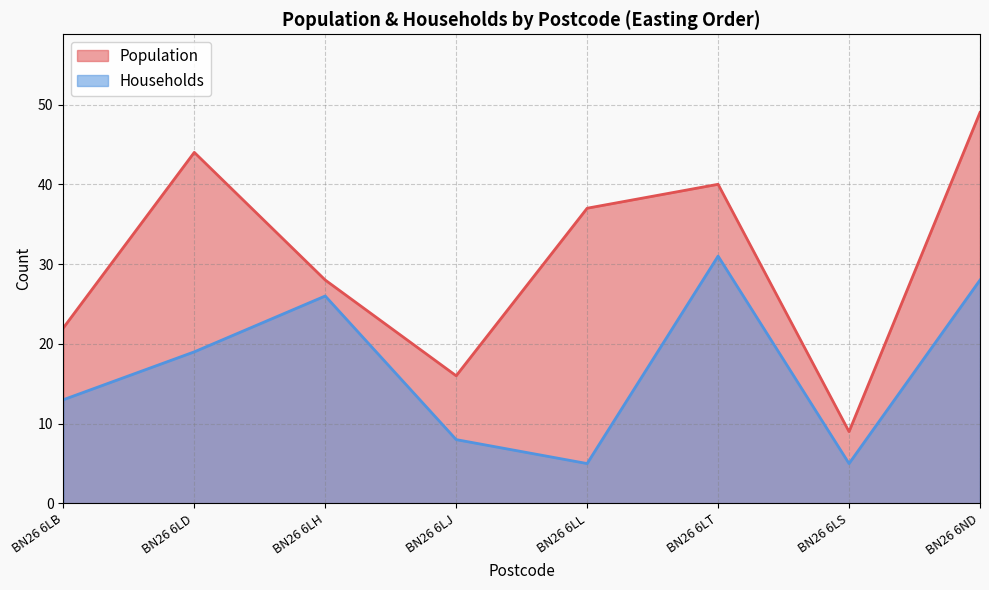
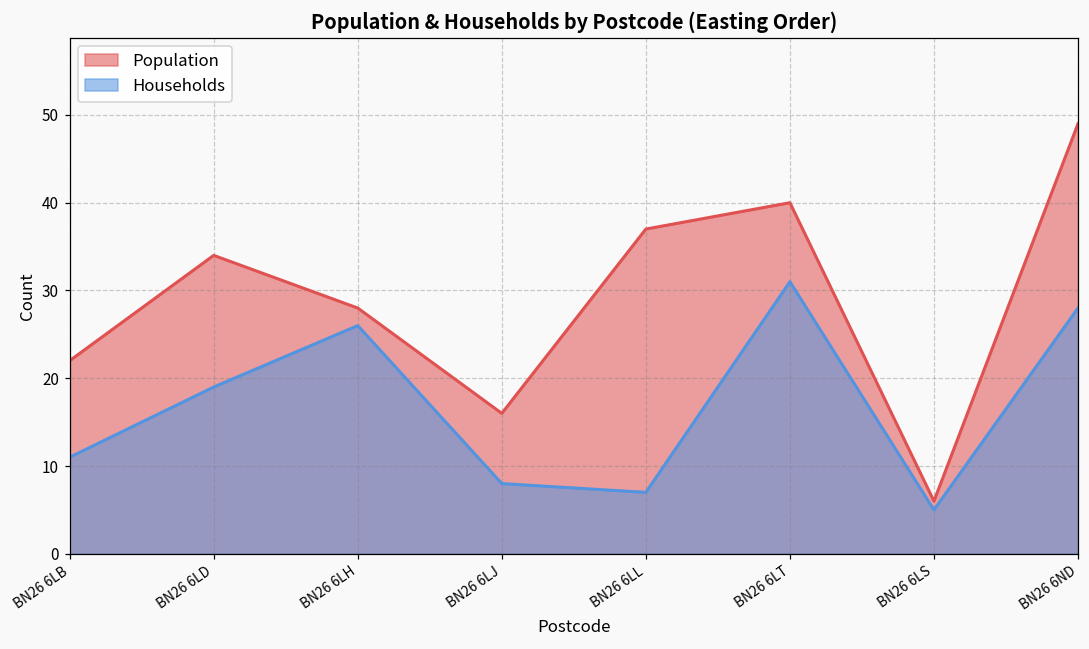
  {
    "Population": {
      "BN26 6LB": 22,
-     "BN26 6LD": 44,
+     "BN26 6LD": 34,
      "BN26 6LH": 28,
      "BN26 6LJ": 16,
      "BN26 6LL": 37,
      "BN26 6LT": 40,
-     "BN26 6LS": 9,
+     "BN26 6LS": 6,
      "BN26 6ND": 49
    },
    "Households": {
-     "BN26 6LB": 13,
+     "BN26 6LB": 11,
      "BN26 6LD": 19,
      "BN26 6LH": 26,
      "BN26 6LJ": 8,
-     "BN26 6LL": 5,
+     "BN26 6LL": 7,
      "BN26 6LT": 31,
      "BN26 6LS": 5,
      "BN26 6ND": 28
    }
  }
